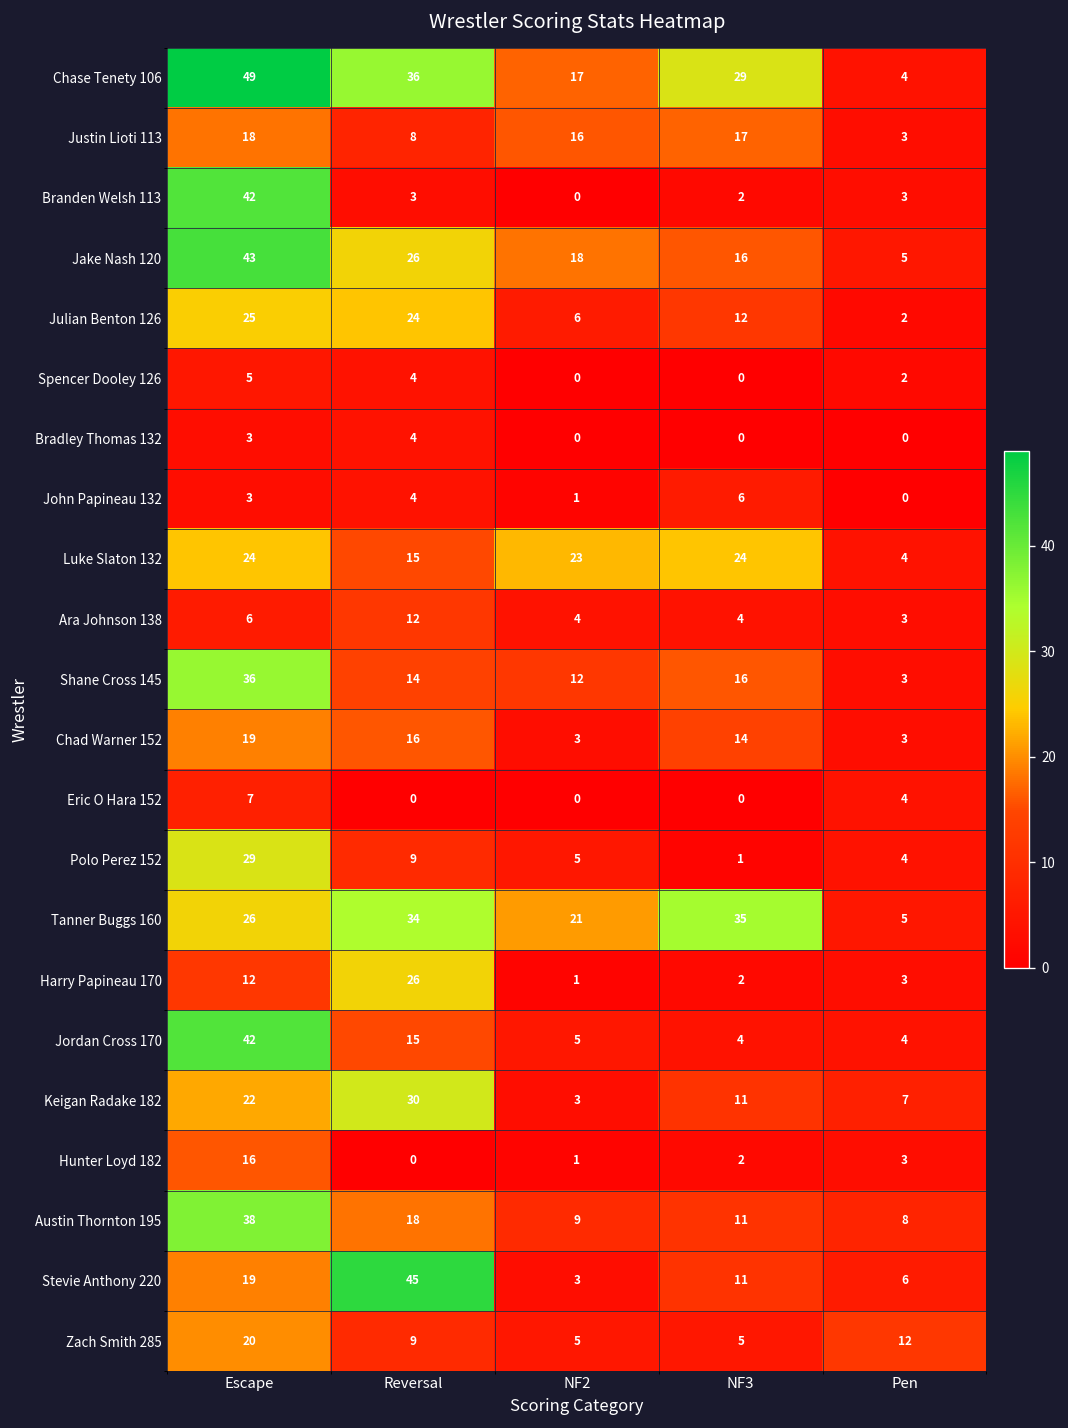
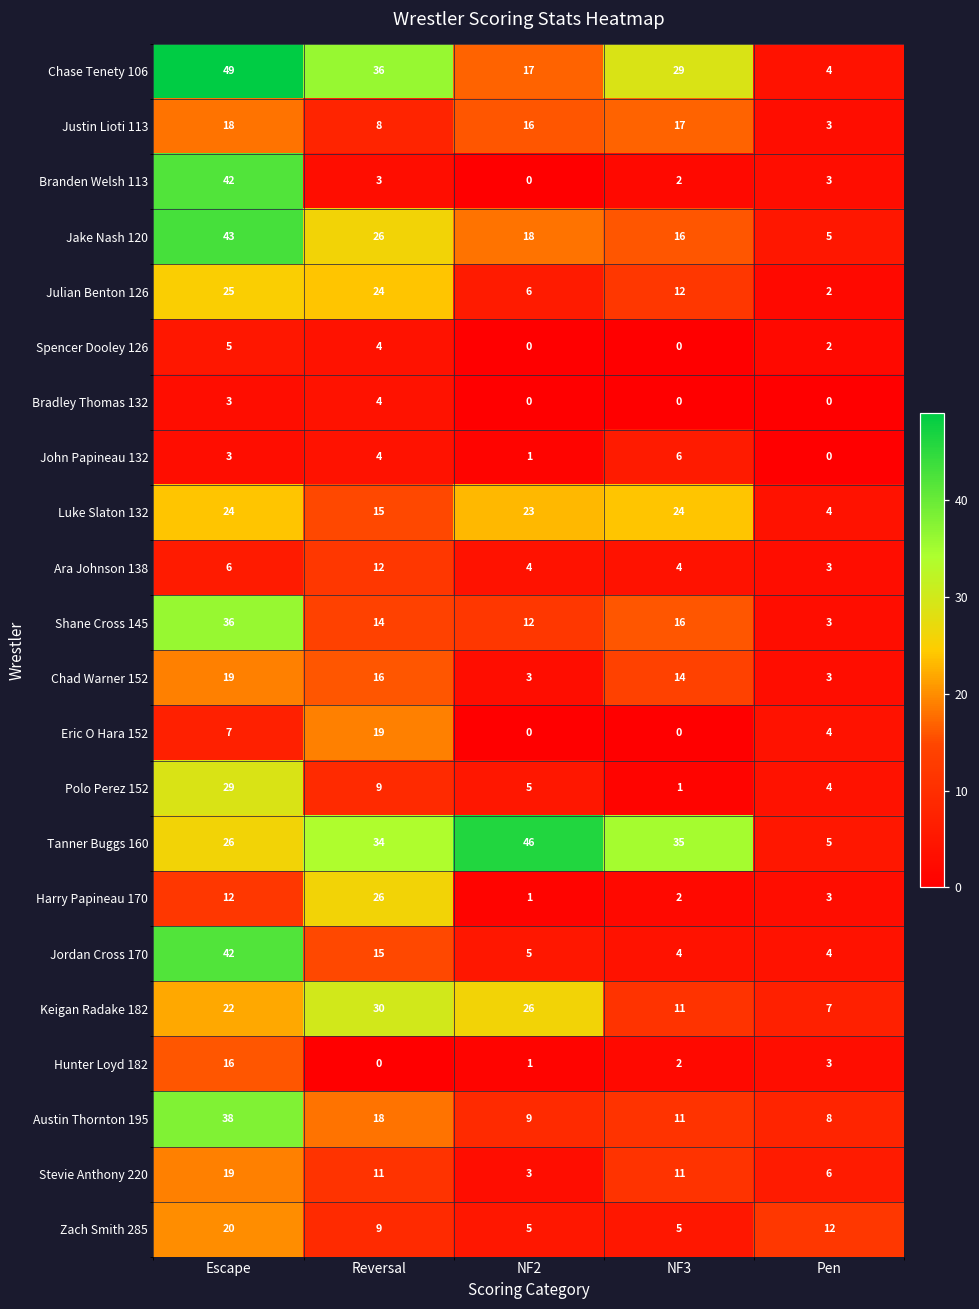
  {
    "Chase Tenety 106": {
      "Escape": 49,
      "Reversal": 36,
      "NF2": 17,
      "NF3": 29,
      "Pen": 4
    },
    "Justin Lioti 113": {
      "Escape": 18,
      "Reversal": 8,
      "NF2": 16,
      "NF3": 17,
      "Pen": 3
    },
    "Branden Welsh 113": {
      "Escape": 42,
      "Reversal": 3,
      "NF2": 0,
      "NF3": 2,
      "Pen": 3
    },
    "Jake Nash 120": {
      "Escape": 43,
      "Reversal": 26,
      "NF2": 18,
      "NF3": 16,
      "Pen": 5
    },
    "Julian Benton 126": {
      "Escape": 25,
      "Reversal": 24,
      "NF2": 6,
      "NF3": 12,
      "Pen": 2
    },
    "Spencer Dooley 126": {
      "Escape": 5,
      "Reversal": 4,
      "NF2": 0,
      "NF3": 0,
      "Pen": 2
    },
    "Bradley Thomas 132": {
      "Escape": 3,
      "Reversal": 4,
      "NF2": 0,
      "NF3": 0,
      "Pen": 0
    },
    "John Papineau 132": {
      "Escape": 3,
      "Reversal": 4,
      "NF2": 1,
      "NF3": 6,
      "Pen": 0
    },
    "Luke Slaton 132": {
      "Escape": 24,
      "Reversal": 15,
      "NF2": 23,
      "NF3": 24,
      "Pen": 4
    },
    "Ara Johnson 138": {
      "Escape": 6,
      "Reversal": 12,
      "NF2": 4,
      "NF3": 4,
      "Pen": 3
    },
    "Shane Cross 145": {
      "Escape": 36,
      "Reversal": 14,
      "NF2": 12,
      "NF3": 16,
      "Pen": 3
    },
    "Chad Warner 152": {
      "Escape": 19,
      "Reversal": 16,
      "NF2": 3,
      "NF3": 14,
      "Pen": 3
    },
    "Eric O Hara 152": {
      "Escape": 7,
-     "Reversal": 0,
+     "Reversal": 19,
      "NF2": 0,
      "NF3": 0,
      "Pen": 4
    },
    "Polo Perez 152": {
      "Escape": 29,
      "Reversal": 9,
      "NF2": 5,
      "NF3": 1,
      "Pen": 4
    },
    "Tanner Buggs 160": {
      "Escape": 26,
      "Reversal": 34,
-     "NF2": 21,
+     "NF2": 46,
      "NF3": 35,
      "Pen": 5
    },
    "Harry Papineau 170": {
      "Escape": 12,
      "Reversal": 26,
      "NF2": 1,
      "NF3": 2,
      "Pen": 3
    },
    "Jordan Cross 170": {
      "Escape": 42,
      "Reversal": 15,
      "NF2": 5,
      "NF3": 4,
      "Pen": 4
    },
    "Keigan Radake 182": {
      "Escape": 22,
      "Reversal": 30,
-     "NF2": 3,
+     "NF2": 26,
      "NF3": 11,
      "Pen": 7
    },
    "Hunter Loyd 182": {
      "Escape": 16,
      "Reversal": 0,
      "NF2": 1,
      "NF3": 2,
      "Pen": 3
    },
    "Austin Thornton 195": {
      "Escape": 38,
      "Reversal": 18,
      "NF2": 9,
      "NF3": 11,
      "Pen": 8
    },
    "Stevie Anthony 220": {
      "Escape": 19,
-     "Reversal": 45,
+     "Reversal": 11,
      "NF2": 3,
      "NF3": 11,
      "Pen": 6
    },
    "Zach Smith 285": {
      "Escape": 20,
      "Reversal": 9,
      "NF2": 5,
      "NF3": 5,
      "Pen": 12
    }
  }
